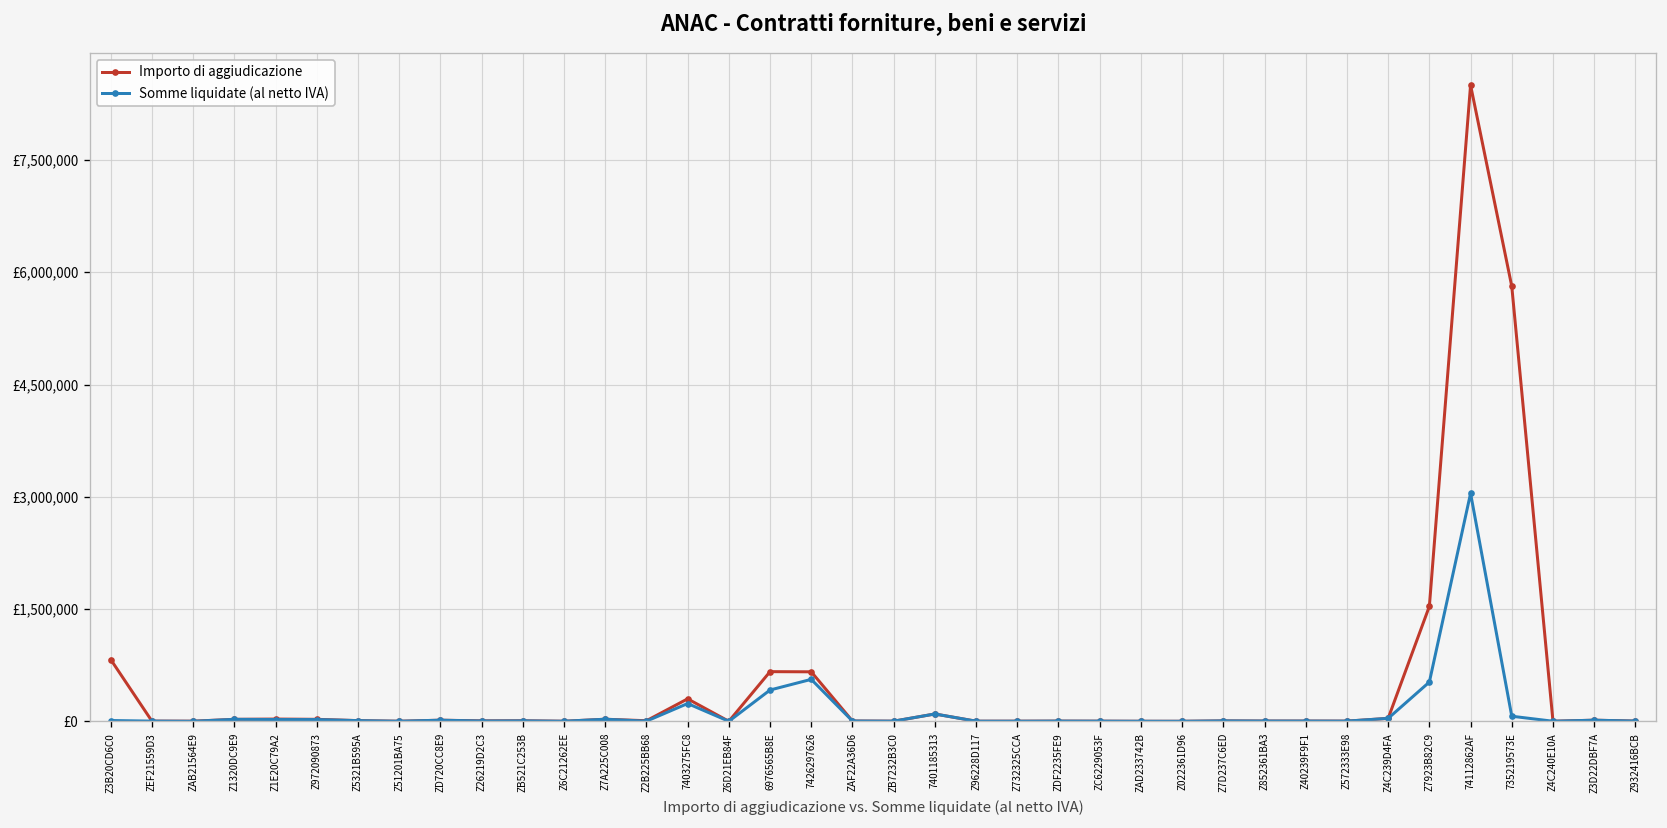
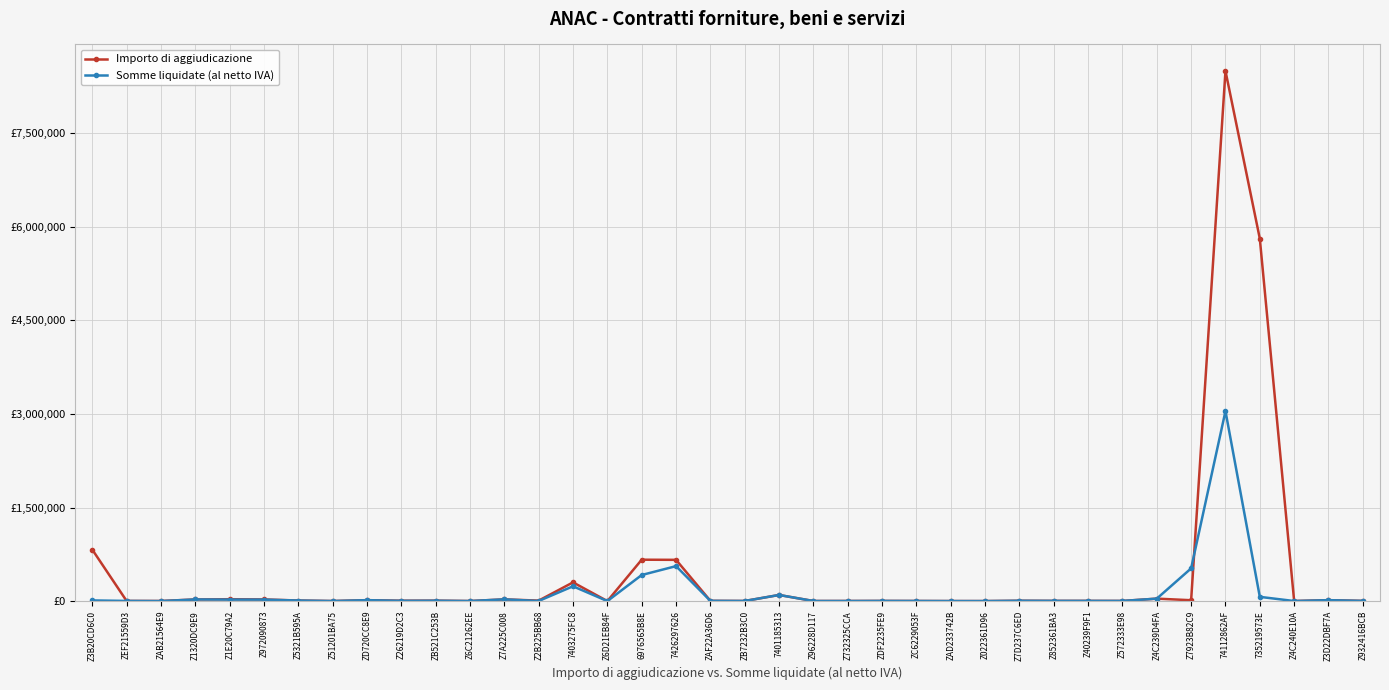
  {
    "Importo di aggiudicazione": {
      "Z3B20CD6C0": "£800,000",
      "7403275FC8": "£300,000",
      "6976565B8E": "£700,000",
      "7426297626": "£700,000",
-     "Z7923B82C9": "£1,500,000",
+     "Z7923B82C9": "£0",
      "74112862AF": "£8,500,000",
      "735219573E": "£5,800,000"
    },
    "Somme liquidate (al netto IVA)": {
      "Z3B20CD6C0": "£0",
      "7403275FC8": "£200,000",
      "6976565B8E": "£400,000",
      "7426297626": "£600,000",
      "Z7923B82C9": "£500,000",
      "74112862AF": "£3,000,000",
      "735219573E": "£100,000"
    }
  }
